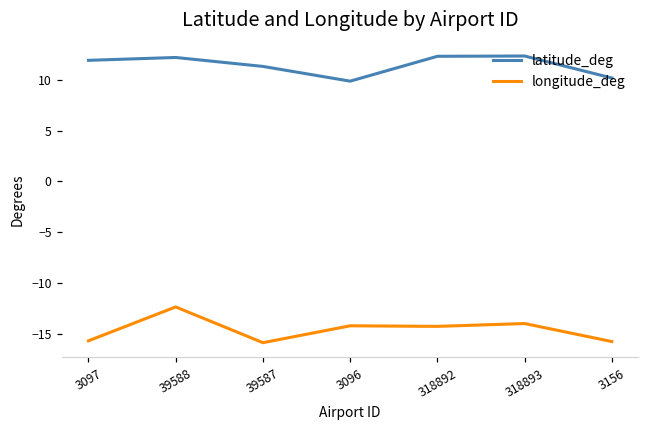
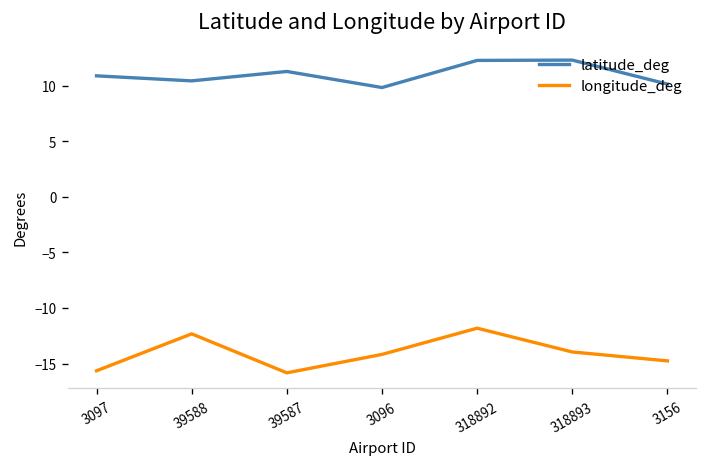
  {
    "latitude_deg": {
-     "3097": 12,
-     "39588": 12,
+     "3097": 11,
+     "39588": 10,
      "39587": 11,
      "3096": 10,
      "318892": 12,
      "318893": 12,
      "3156": 10
    },
    "longitude_deg": {
      "3097": -16,
      "39588": -12,
      "39587": -16,
      "3096": -14,
-     "318892": -14,
+     "318892": -12,
      "318893": -14,
-     "3156": -16
+     "3156": -15
    }
  }
